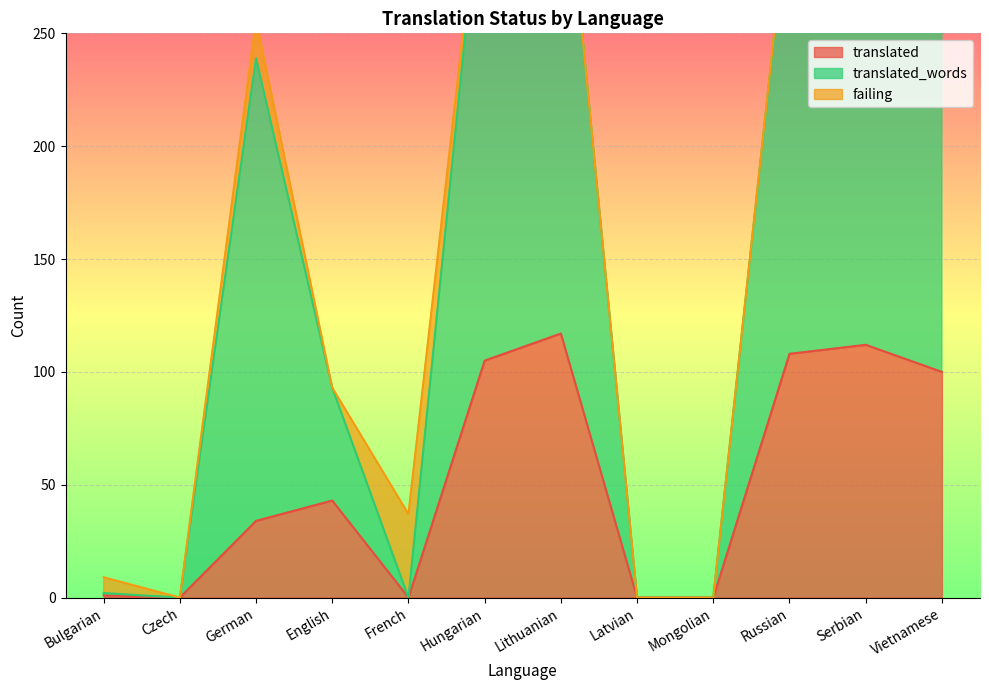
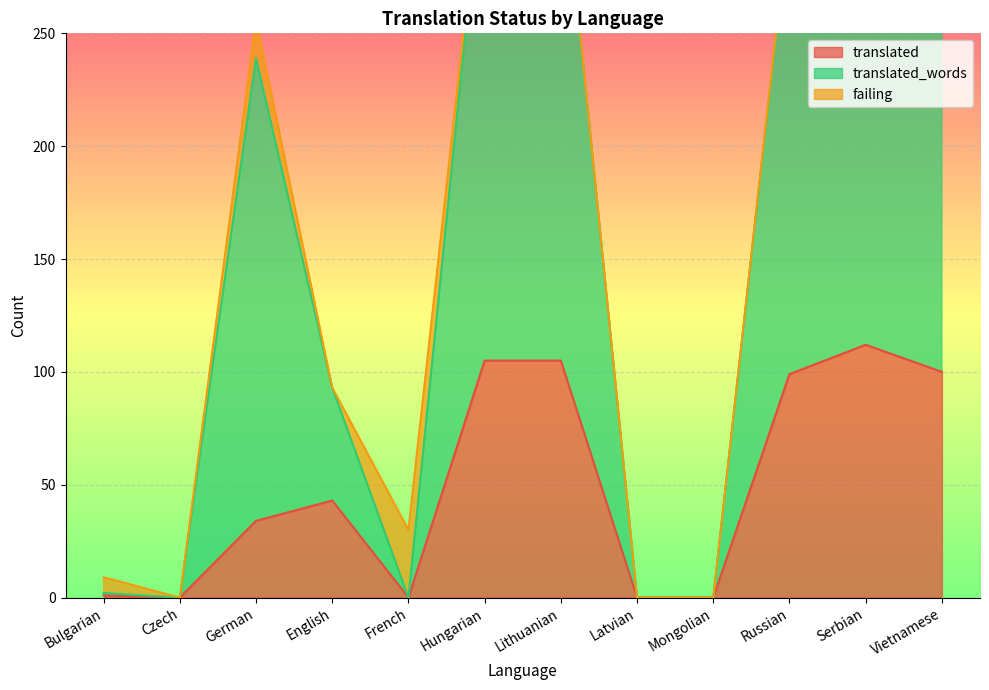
  {
    "translated": {
      "German": 34,
      "English": 43,
      "Hungarian": 105,
-     "Lithuanian": 117,
-     "Russian": 108,
+     "Lithuanian": 105,
+     "Russian": 99,
      "Serbian": 112,
      "Vietnamese": 100
    },
    "translated_words": {
      "German": 205
    },
    "failing": {
      "Bulgarian": 7,
-     "French": 37
+     "French": 30
    }
  }
